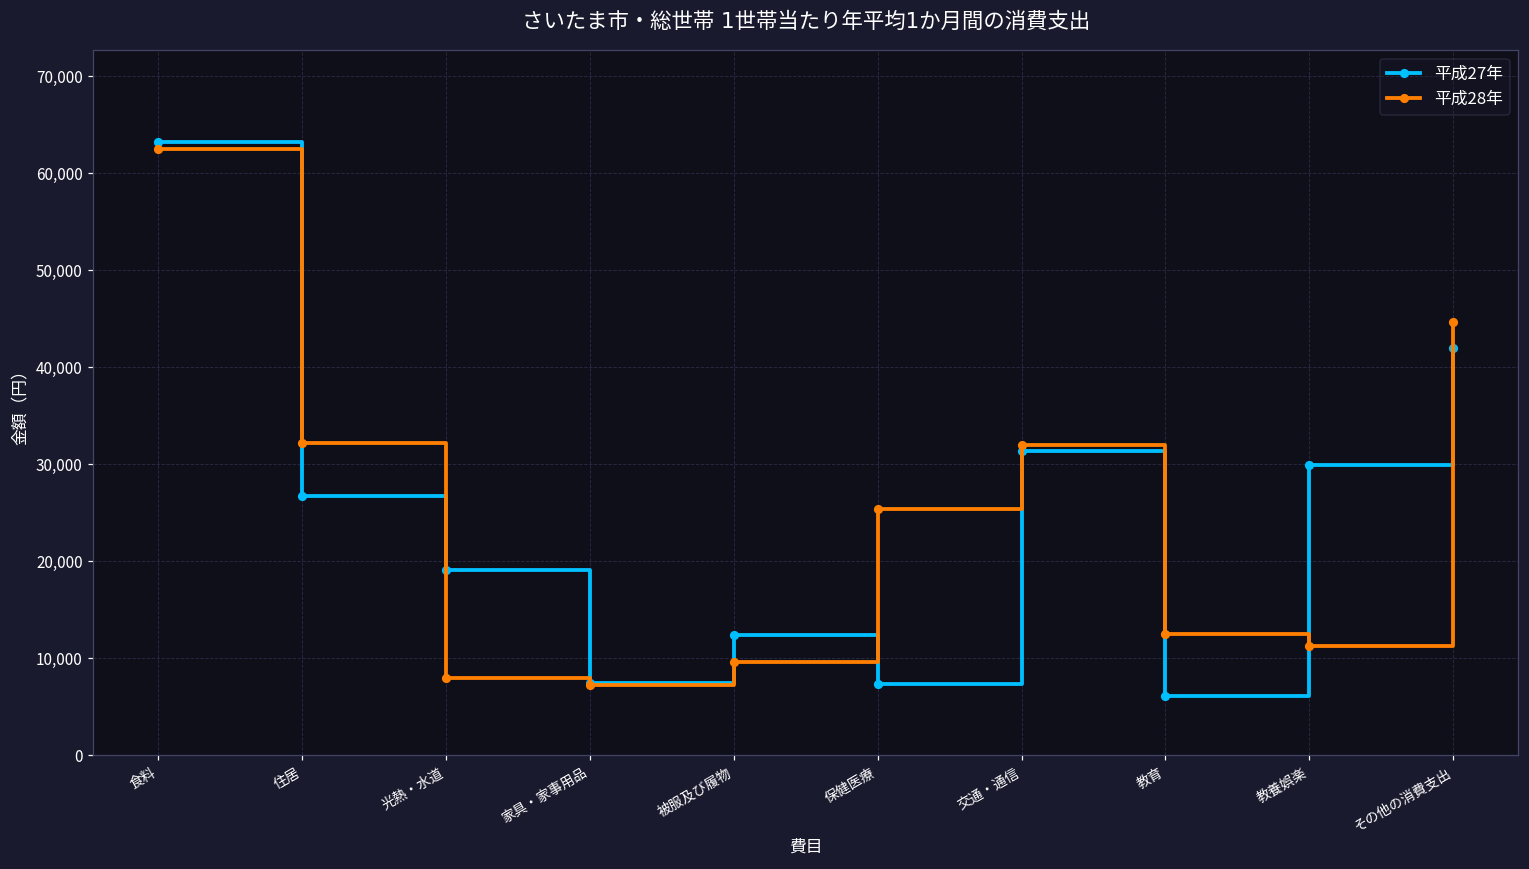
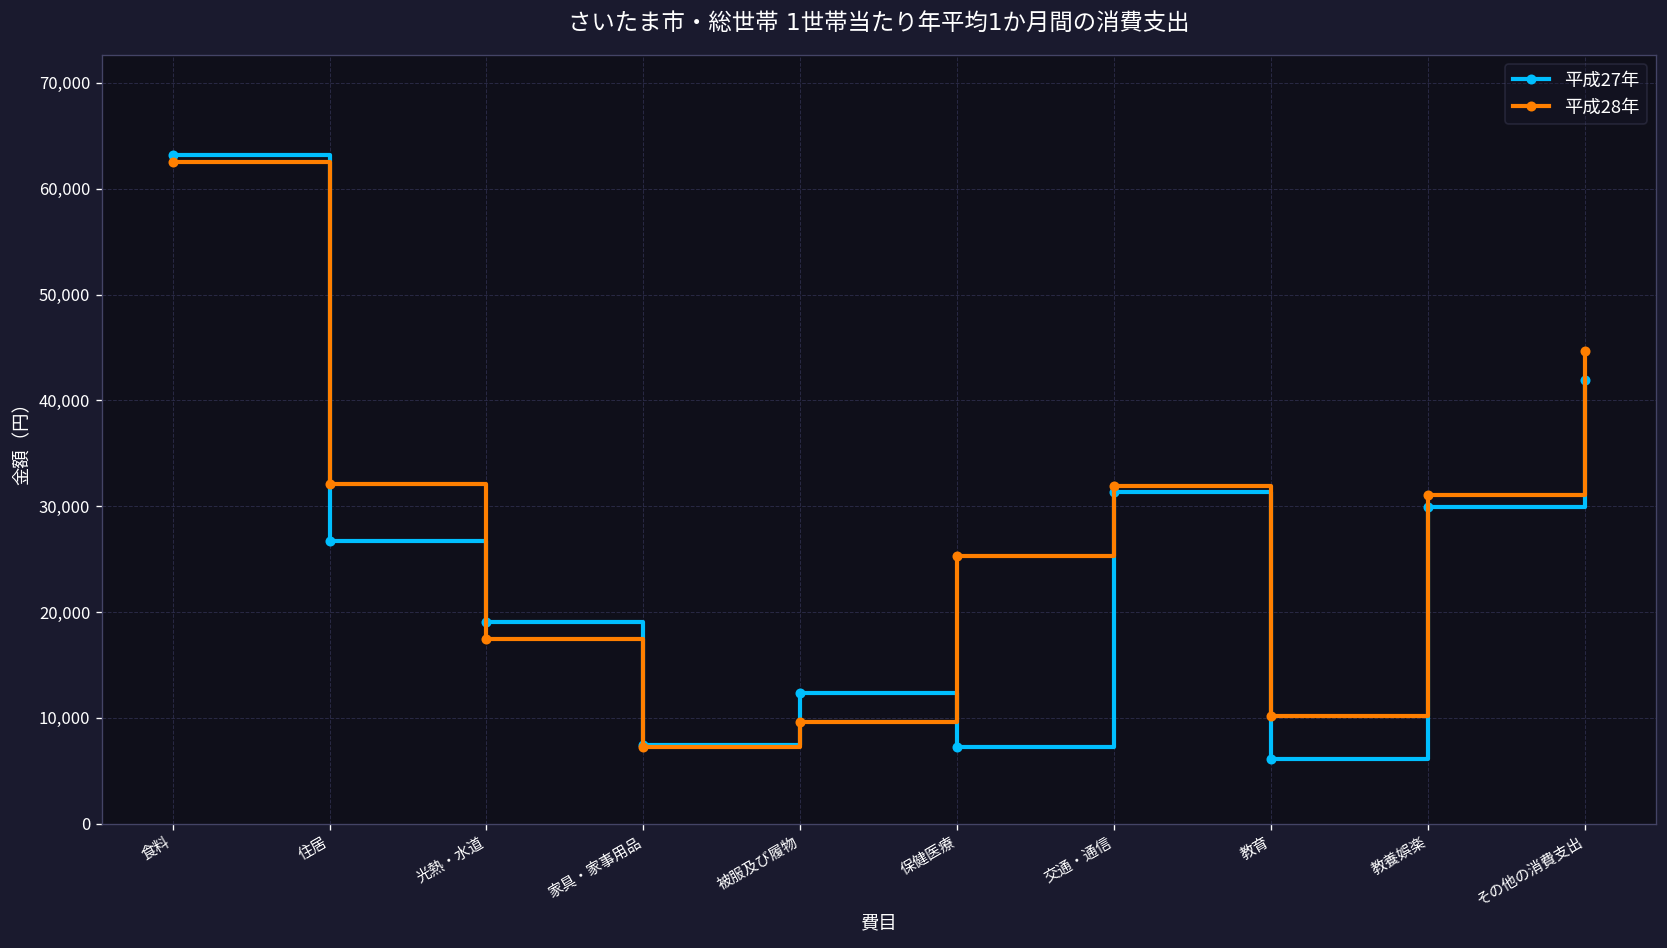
  {
    "平成27年": {
      "食料": "63,000",
      "住居": "27,000",
      "光熱・水道": "19,000",
      "被服及び履物": "12,000",
      "保健医療": "7,000",
      "交通・通信": "31,000",
      "教育": "6,000",
      "教養娯楽": "30,000",
      "その他の消費支出": "42,000"
    },
    "平成28年": {
      "食料": "63,000",
      "住居": "32,000",
-     "光熱・水道": "8,000",
+     "光熱・水道": "17,000",
      "被服及び履物": "10,000",
      "保健医療": "25,000",
      "交通・通信": "32,000",
-     "教育": "12,000",
-     "教養娯楽": "11,000",
+     "教育": "10,000",
+     "教養娯楽": "31,000",
      "その他の消費支出": "45,000"
    }
  }
